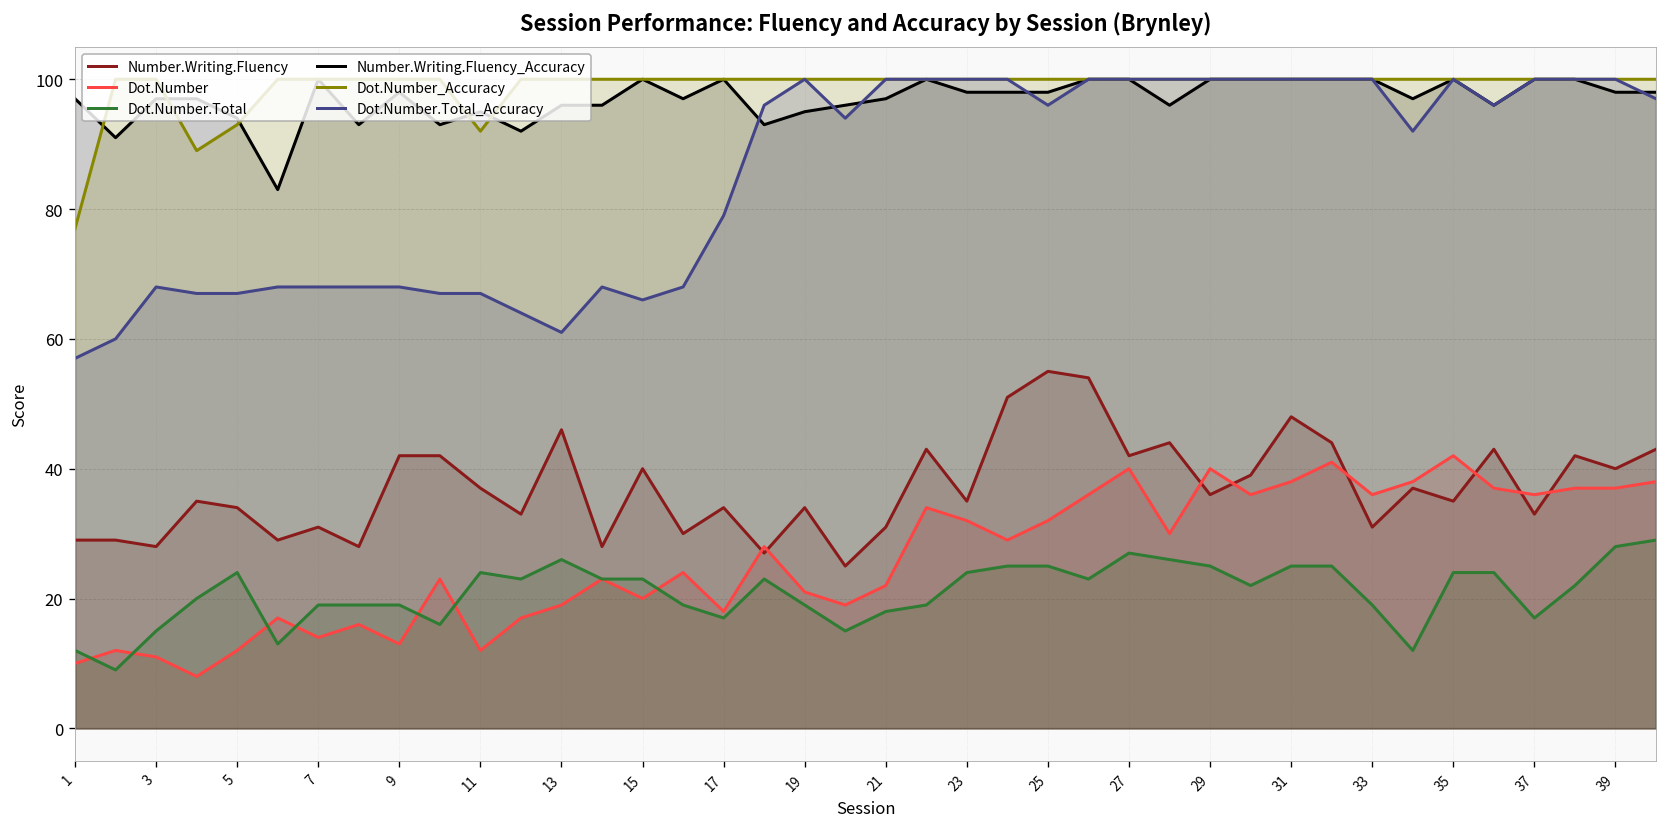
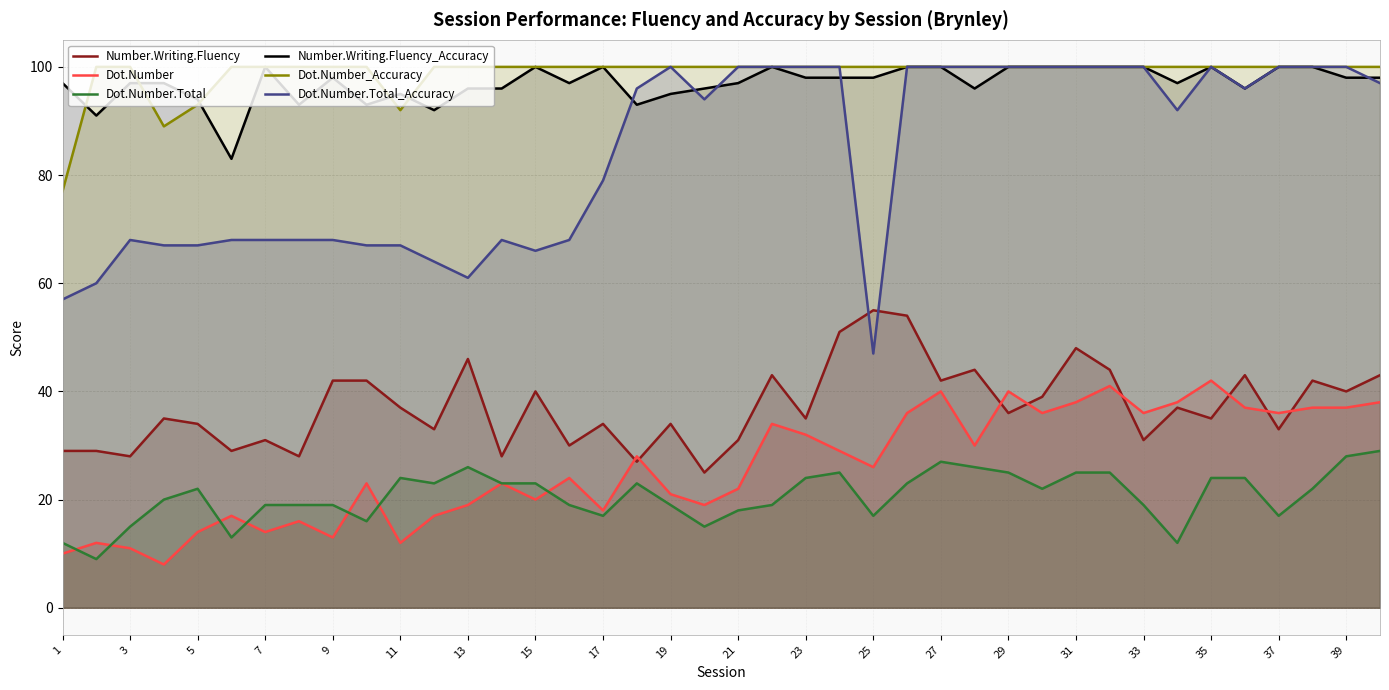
  {
    "Number.Writing.Fluency": {
      "1": 29,
      "3": 28,
      "5": 34,
      "7": 31,
      "9": 42,
      "11": 37,
      "13": 46,
      "15": 40,
      "17": 34,
      "19": 34,
      "21": 31,
      "23": 35,
      "25": 55,
      "27": 42,
      "29": 36,
      "31": 48,
      "33": 31,
      "35": 35,
      "37": 33,
      "39": 40
    },
    "Dot.Number": {
      "1": 10,
      "3": 11,
-     "5": 12,
+     "5": 14,
      "7": 14,
      "9": 13,
      "11": 12,
      "13": 19,
      "15": 20,
      "17": 18,
      "19": 21,
      "21": 22,
      "23": 32,
-     "25": 32,
+     "25": 26,
      "27": 40,
      "29": 40,
      "31": 38,
      "33": 36,
      "35": 42,
      "37": 36,
      "39": 37
    },
    "Dot.Number.Total": {
      "1": 12,
      "3": 15,
-     "5": 24,
+     "5": 22,
      "7": 19,
      "9": 19,
      "11": 24,
      "13": 26,
      "15": 23,
      "17": 17,
      "19": 19,
      "21": 18,
      "23": 24,
-     "25": 25,
+     "25": 17,
      "27": 27,
      "29": 25,
      "31": 25,
      "33": 19,
      "35": 24,
      "37": 17,
      "39": 28
    },
    "Number.Writing.Fluency_Accuracy": {
      "1": 97,
      "19": 95,
      "21": 97,
      "23": 98,
      "25": 98,
      "39": 98
    },
    "Dot.Number_Accuracy": {
      "1": 77,
      "11": 92,
      "25": 100
    },
    "Dot.Number.Total_Accuracy": {
      "1": 57,
      "3": 68,
      "5": 67,
      "7": 68,
      "9": 68,
      "11": 67,
      "13": 61,
      "15": 66,
      "17": 79,
-     "25": 96
+     "25": 47
    }
  }
